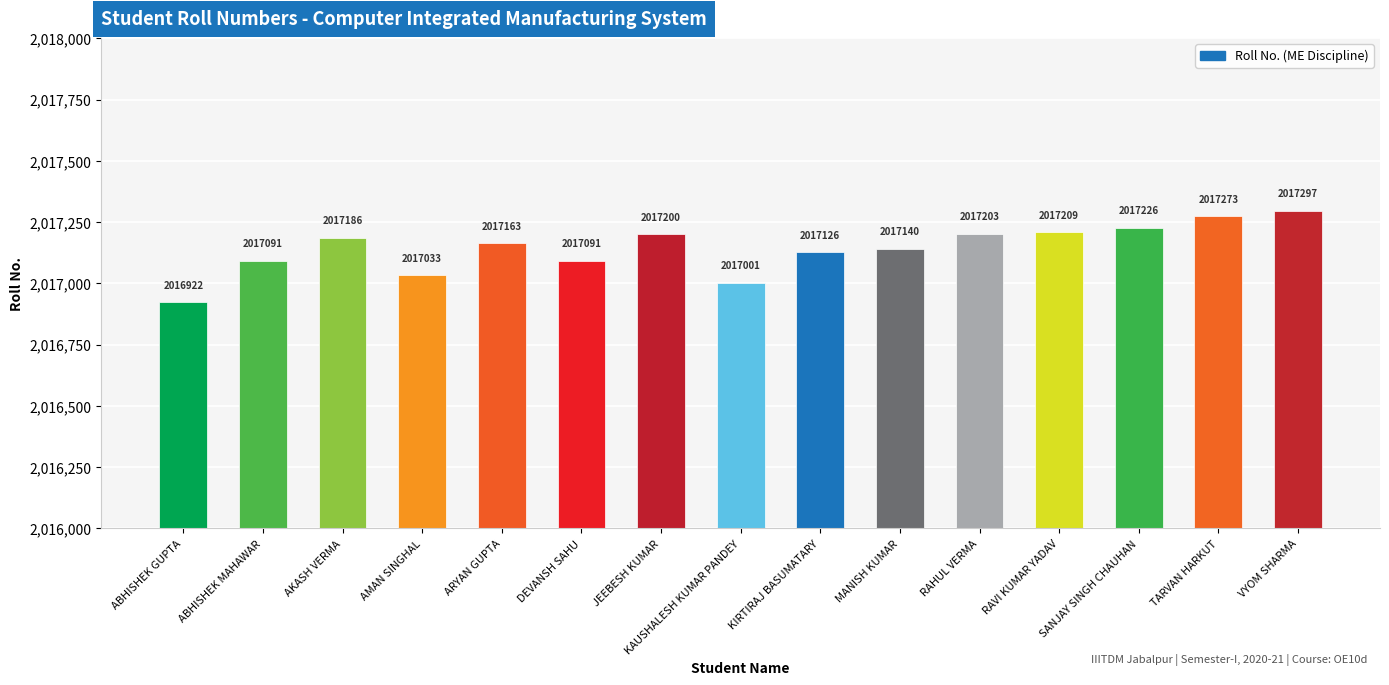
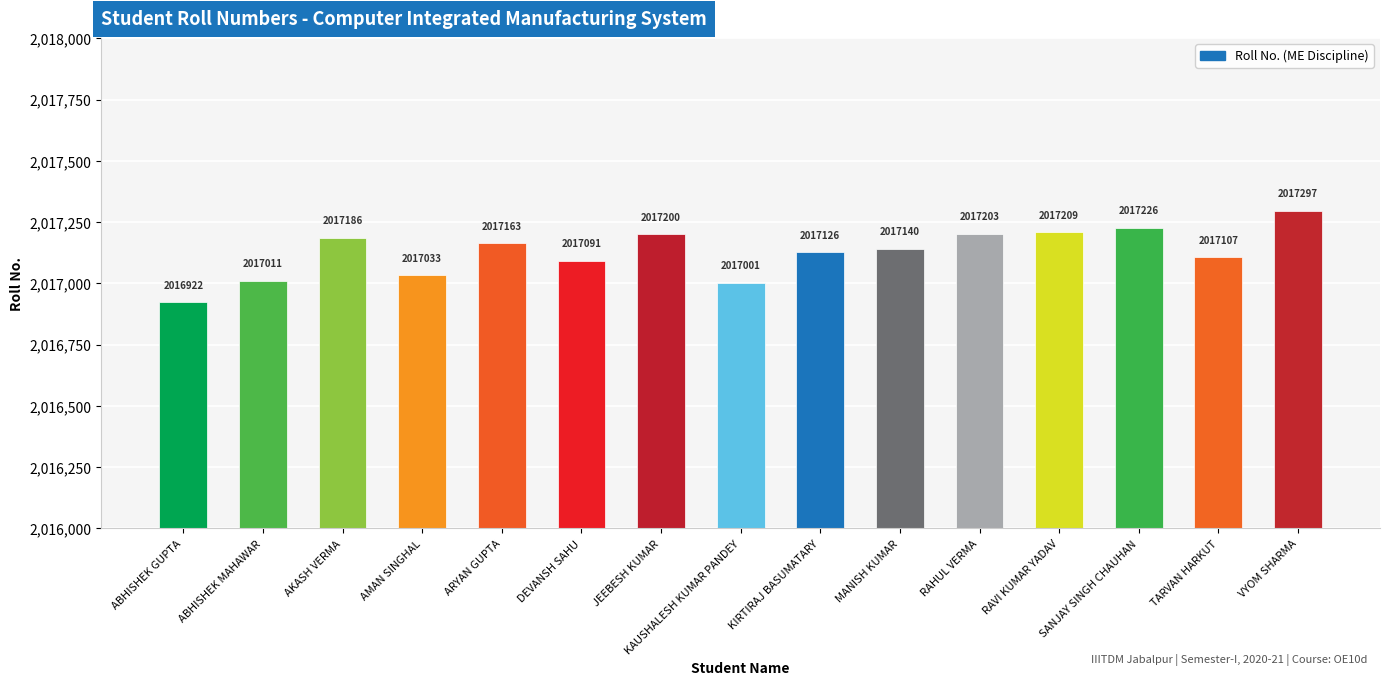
  {
    "ABHISHEK GUPTA": 2016922,
-   "ABHISHEK MAHAWAR": 2017091,
+   "ABHISHEK MAHAWAR": 2017011,
    "AKASH VERMA": 2017186,
    "AMAN SINGHAL": 2017033,
    "ARYAN GUPTA": 2017163,
    "DEVANSH SAHU": 2017091,
    "JEEBESH KUMAR": 2017200,
    "KAUSHALESH KUMAR PANDEY": 2017001,
    "KIRTIRAJ BASUMATARY": 2017126,
    "MANISH KUMAR": 2017140,
    "RAHUL VERMA": 2017203,
    "RAVI KUMAR YADAV": 2017209,
    "SANJAY SINGH CHAUHAN": 2017226,
-   "TARVAN HARKUT": 2017273,
+   "TARVAN HARKUT": 2017107,
    "VYOM SHARMA": 2017297
  }
